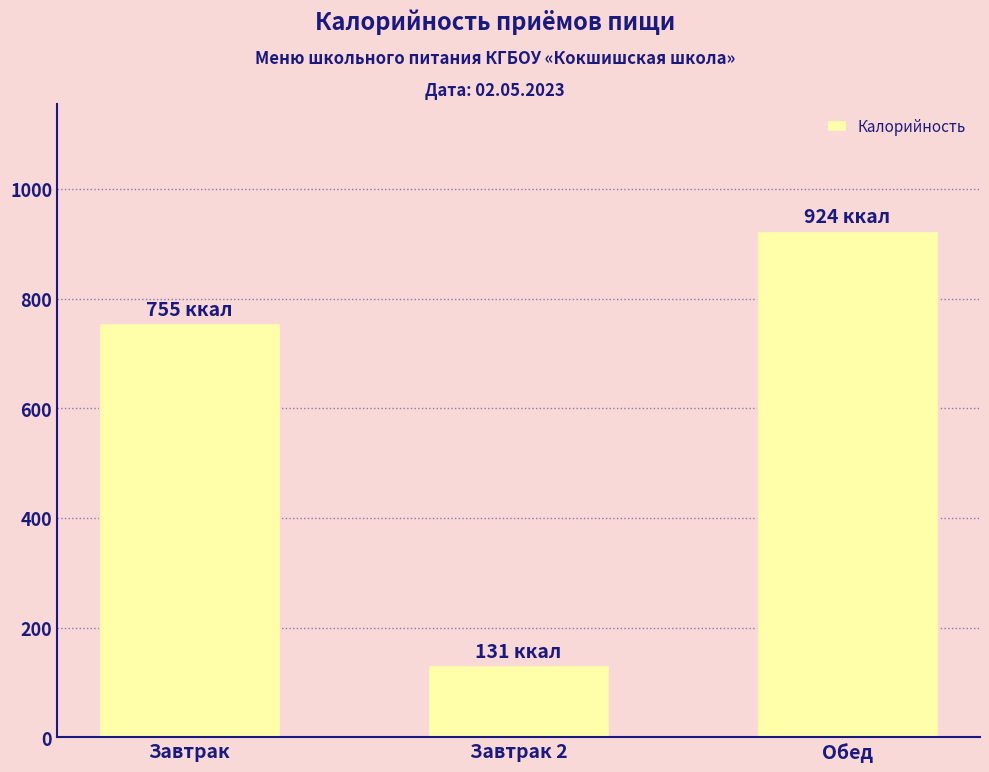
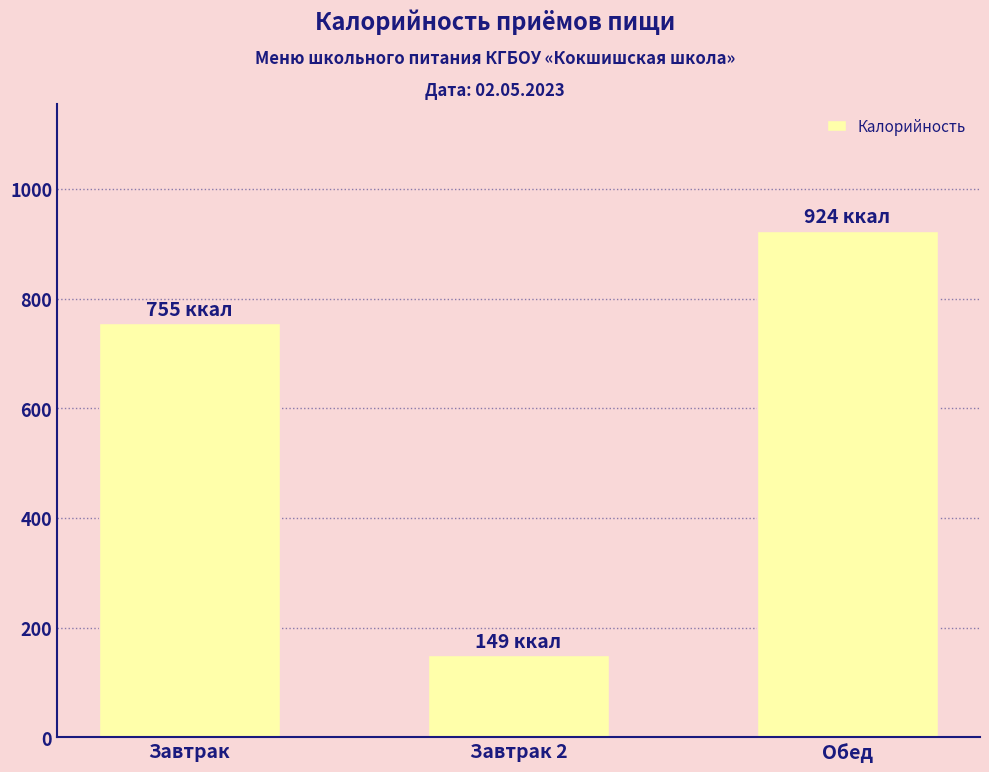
  {
    "Завтрак": 755,
-   "Завтрак 2": 131,
+   "Завтрак 2": 149,
    "Обед": 924
  }
